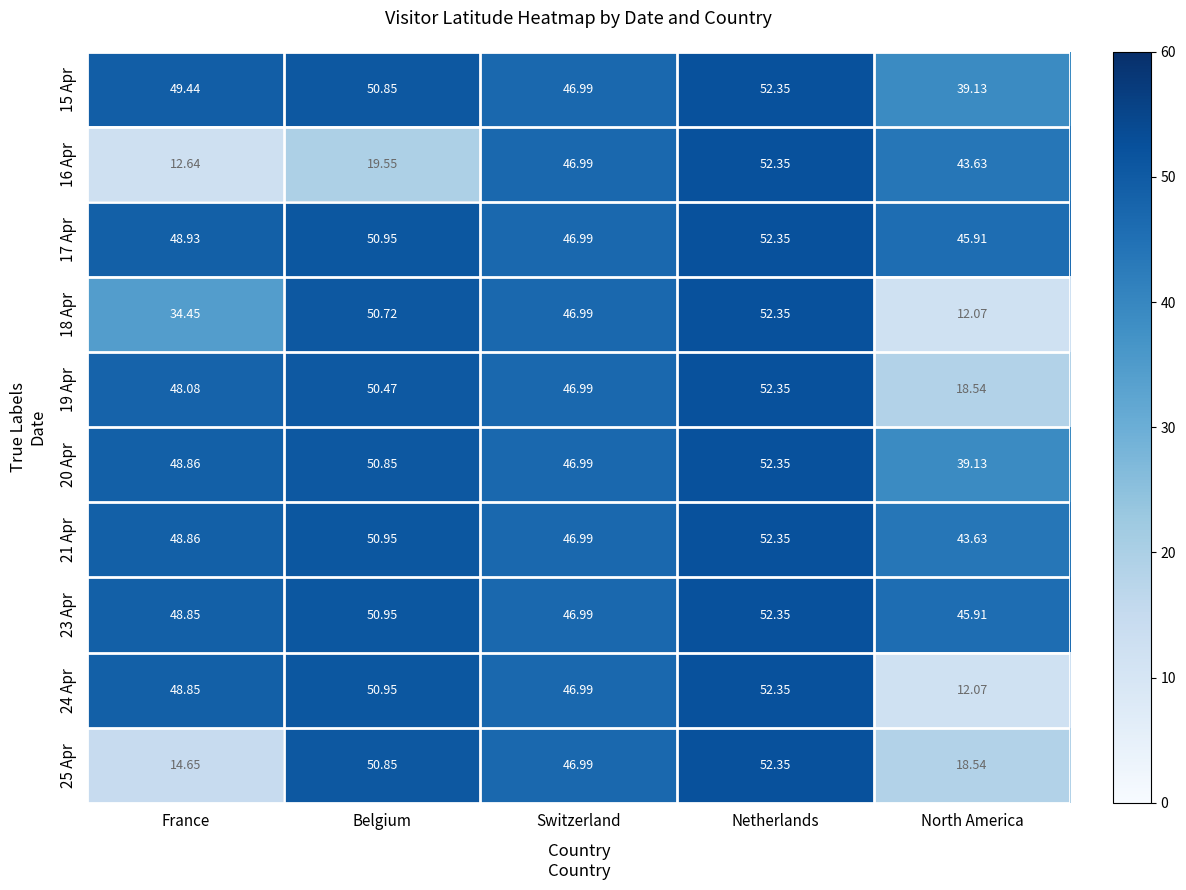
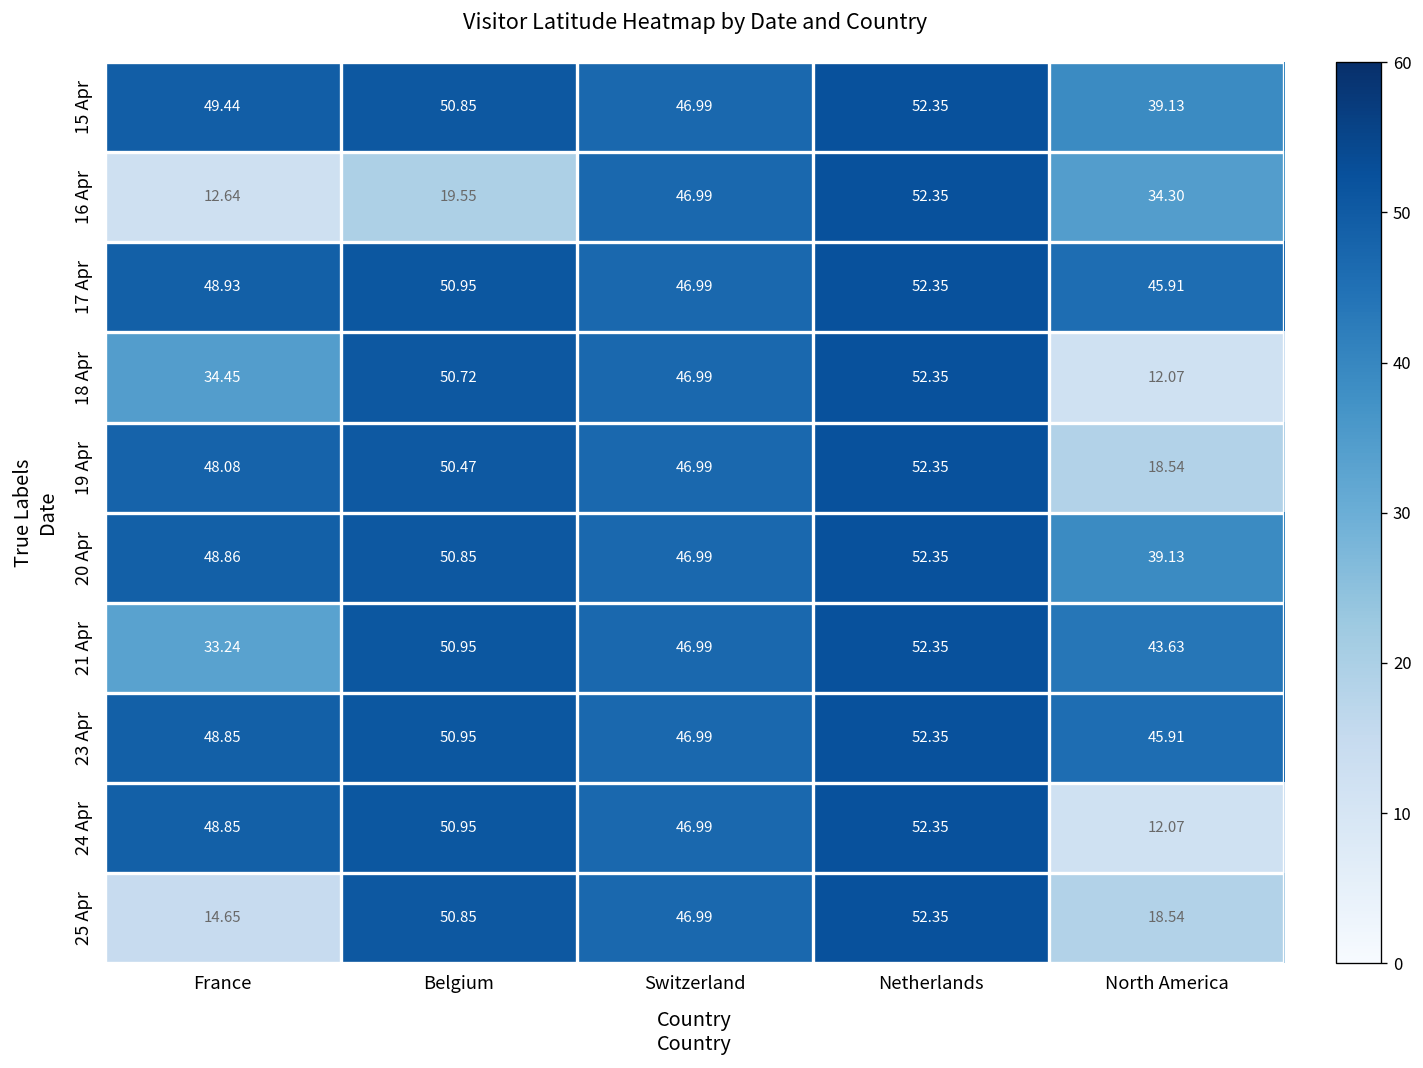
  {
    "15 Apr": {
      "France": 49.44,
      "Belgium": 50.85,
      "Switzerland": 46.99,
      "Netherlands": 52.35,
      "North America": 39.13
    },
    "16 Apr": {
      "France": 12.64,
      "Belgium": 19.55,
      "Switzerland": 46.99,
      "Netherlands": 52.35,
-     "North America": 43.63
+     "North America": 34.30
    },
    "17 Apr": {
      "France": 48.93,
      "Belgium": 50.95,
      "Switzerland": 46.99,
      "Netherlands": 52.35,
      "North America": 45.91
    },
    "18 Apr": {
      "France": 34.45,
      "Belgium": 50.72,
      "Switzerland": 46.99,
      "Netherlands": 52.35,
      "North America": 12.07
    },
    "19 Apr": {
      "France": 48.08,
      "Belgium": 50.47,
      "Switzerland": 46.99,
      "Netherlands": 52.35,
      "North America": 18.54
    },
    "20 Apr": {
      "France": 48.86,
      "Belgium": 50.85,
      "Switzerland": 46.99,
      "Netherlands": 52.35,
      "North America": 39.13
    },
    "21 Apr": {
-     "France": 48.86,
+     "France": 33.24,
      "Belgium": 50.95,
      "Switzerland": 46.99,
      "Netherlands": 52.35,
      "North America": 43.63
    },
    "23 Apr": {
      "France": 48.85,
      "Belgium": 50.95,
      "Switzerland": 46.99,
      "Netherlands": 52.35,
      "North America": 45.91
    },
    "24 Apr": {
      "France": 48.85,
      "Belgium": 50.95,
      "Switzerland": 46.99,
      "Netherlands": 52.35,
      "North America": 12.07
    },
    "25 Apr": {
      "France": 14.65,
      "Belgium": 50.85,
      "Switzerland": 46.99,
      "Netherlands": 52.35,
      "North America": 18.54
    }
  }
